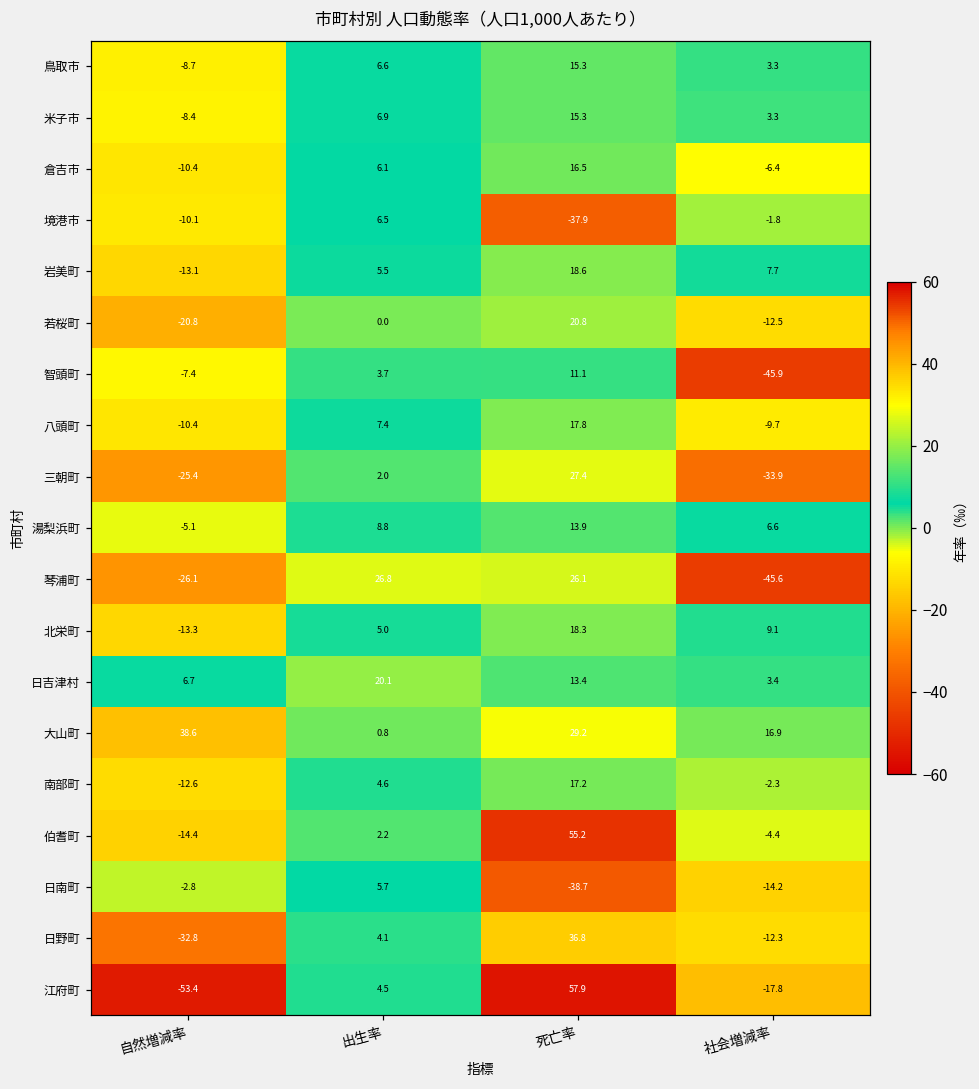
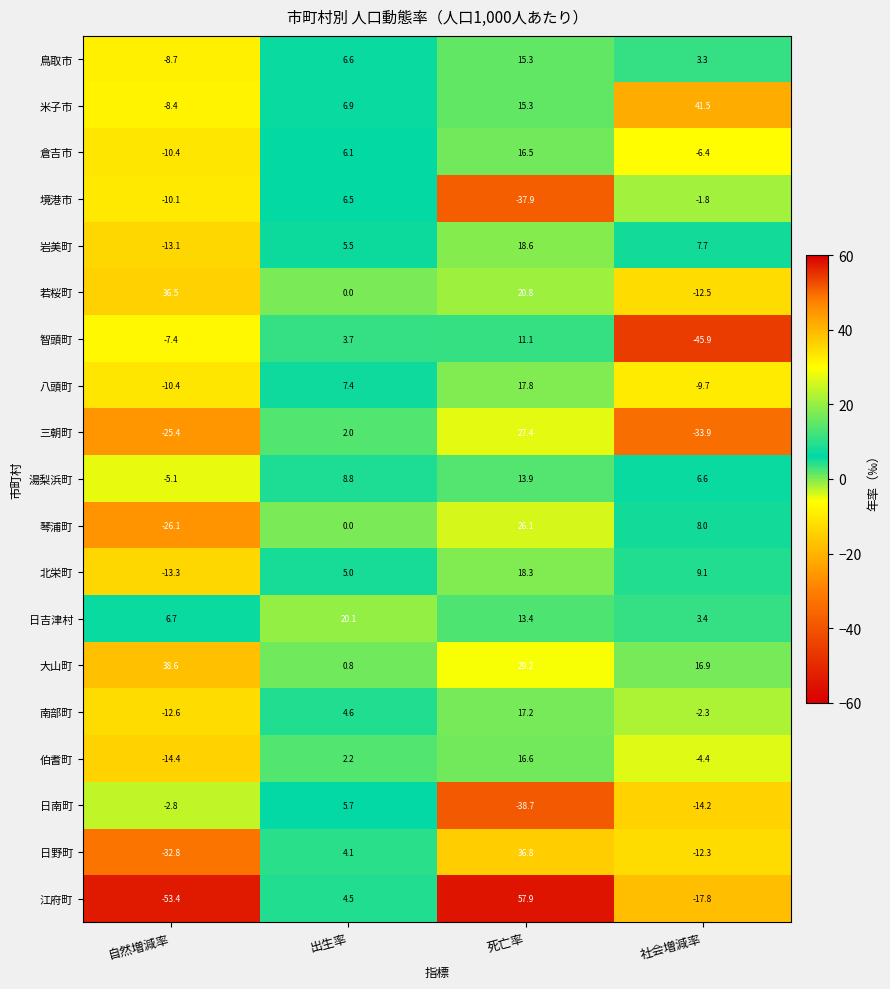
  {
    "鳥取市": {
      "自然増減率": -8.7,
      "出生率": 6.6,
      "死亡率": 15.3,
      "社会増減率": 3.3
    },
    "米子市": {
      "自然増減率": -8.4,
      "出生率": 6.9,
      "死亡率": 15.3,
-     "社会増減率": 3.3
+     "社会増減率": 41.5
    },
    "倉吉市": {
      "自然増減率": -10.4,
      "出生率": 6.1,
      "死亡率": 16.5,
      "社会増減率": -6.4
    },
    "境港市": {
      "自然増減率": -10.1,
      "出生率": 6.5,
      "死亡率": -37.9,
      "社会増減率": -1.8
    },
    "岩美町": {
      "自然増減率": -13.1,
      "出生率": 5.5,
      "死亡率": 18.6,
      "社会増減率": 7.7
    },
    "若桜町": {
-     "自然増減率": -20.8,
+     "自然増減率": 36.5,
      "出生率": 0.0,
      "死亡率": 20.8,
      "社会増減率": -12.5
    },
    "智頭町": {
      "自然増減率": -7.4,
      "出生率": 3.7,
      "死亡率": 11.1,
      "社会増減率": -45.9
    },
    "八頭町": {
      "自然増減率": -10.4,
      "出生率": 7.4,
      "死亡率": 17.8,
      "社会増減率": -9.7
    },
    "三朝町": {
      "自然増減率": -25.4,
      "出生率": 2.0,
      "死亡率": 27.4,
      "社会増減率": -33.9
    },
    "湯梨浜町": {
      "自然増減率": -5.1,
      "出生率": 8.8,
      "死亡率": 13.9,
      "社会増減率": 6.6
    },
    "琴浦町": {
      "自然増減率": -26.1,
-     "出生率": 26.8,
+     "出生率": 0.0,
      "死亡率": 26.1,
-     "社会増減率": -45.6
+     "社会増減率": 8.0
    },
    "北栄町": {
      "自然増減率": -13.3,
      "出生率": 5.0,
      "死亡率": 18.3,
      "社会増減率": 9.1
    },
    "日吉津村": {
      "自然増減率": 6.7,
      "出生率": 20.1,
      "死亡率": 13.4,
      "社会増減率": 3.4
    },
    "大山町": {
      "自然増減率": 38.6,
      "出生率": 0.8,
      "死亡率": 29.2,
      "社会増減率": 16.9
    },
    "南部町": {
      "自然増減率": -12.6,
      "出生率": 4.6,
      "死亡率": 17.2,
      "社会増減率": -2.3
    },
    "伯耆町": {
      "自然増減率": -14.4,
      "出生率": 2.2,
-     "死亡率": 55.2,
+     "死亡率": 16.6,
      "社会増減率": -4.4
    },
    "日南町": {
      "自然増減率": -2.8,
      "出生率": 5.7,
      "死亡率": -38.7,
      "社会増減率": -14.2
    },
    "日野町": {
      "自然増減率": -32.8,
      "出生率": 4.1,
      "死亡率": 36.8,
      "社会増減率": -12.3
    },
    "江府町": {
      "自然増減率": -53.4,
      "出生率": 4.5,
      "死亡率": 57.9,
      "社会増減率": -17.8
    }
  }
